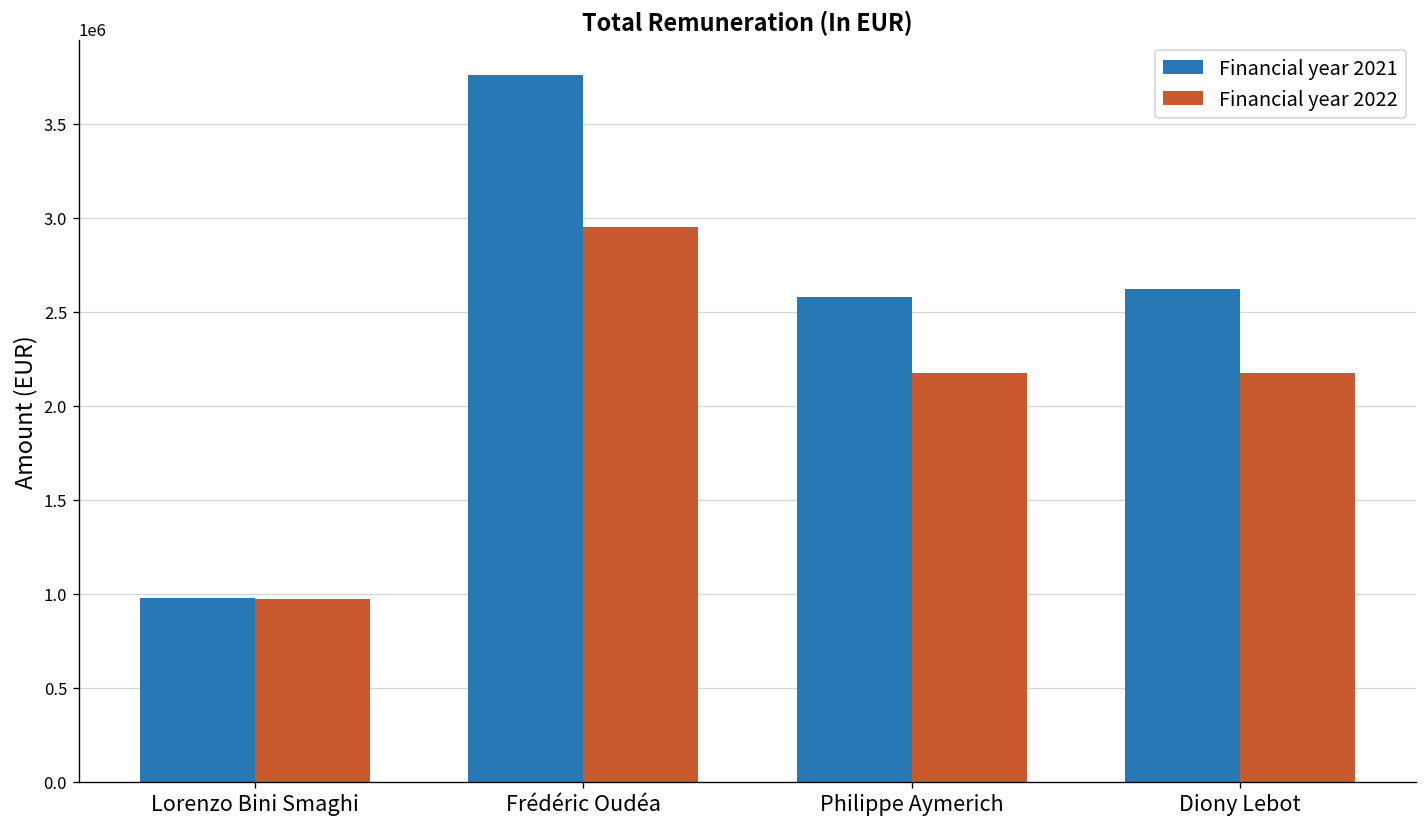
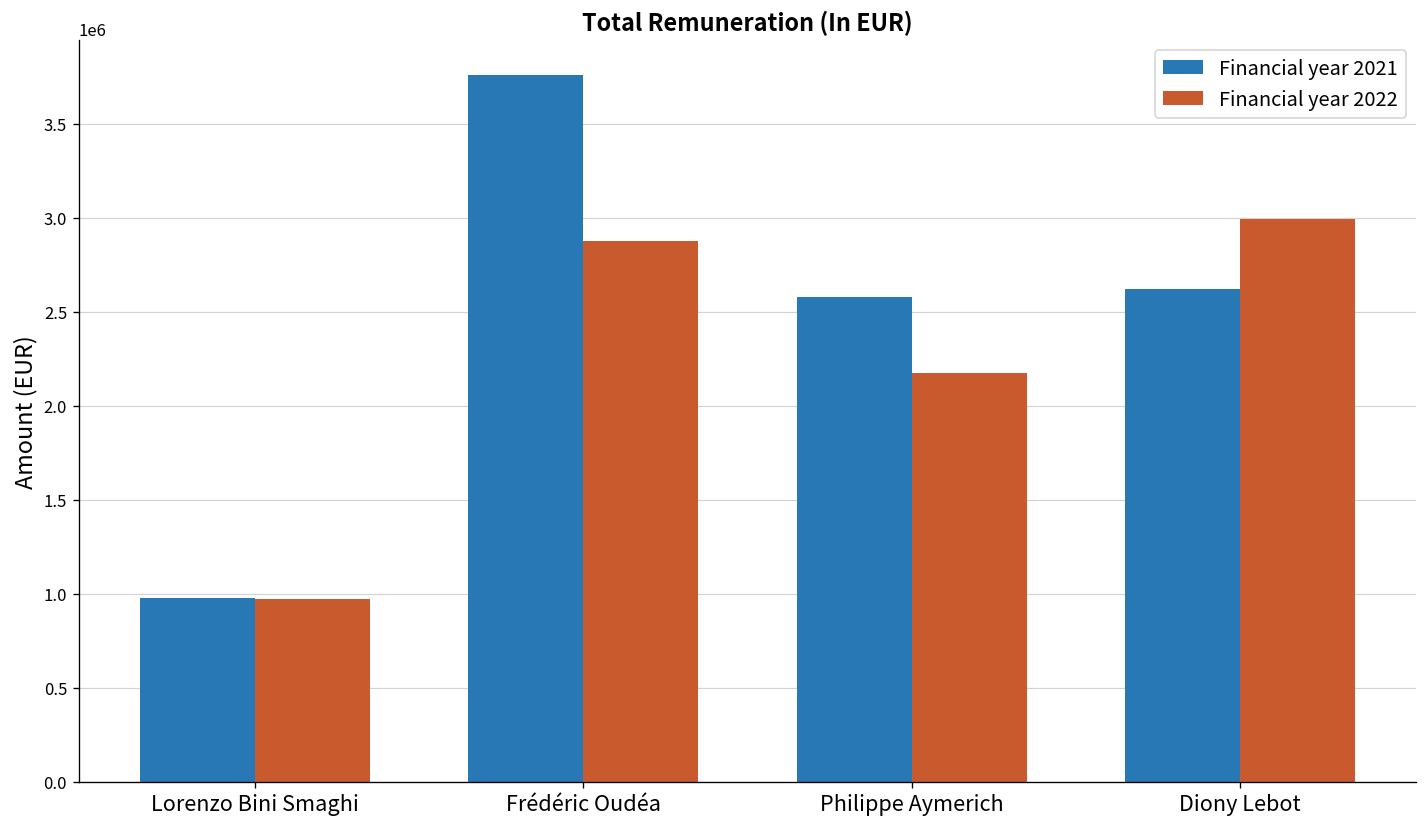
  {
    "Financial year 2021": {
      "Lorenzo Bini Smaghi": 980000,
      "Frédéric Oudéa": 3760000,
      "Philippe Aymerich": 2580000,
      "Diony Lebot": 2620000
    },
    "Financial year 2022": {
      "Lorenzo Bini Smaghi": 970000,
-     "Frédéric Oudéa": 2950000,
+     "Frédéric Oudéa": 2880000,
      "Philippe Aymerich": 2170000,
-     "Diony Lebot": 2170000
+     "Diony Lebot": 2990000
    }
  }
